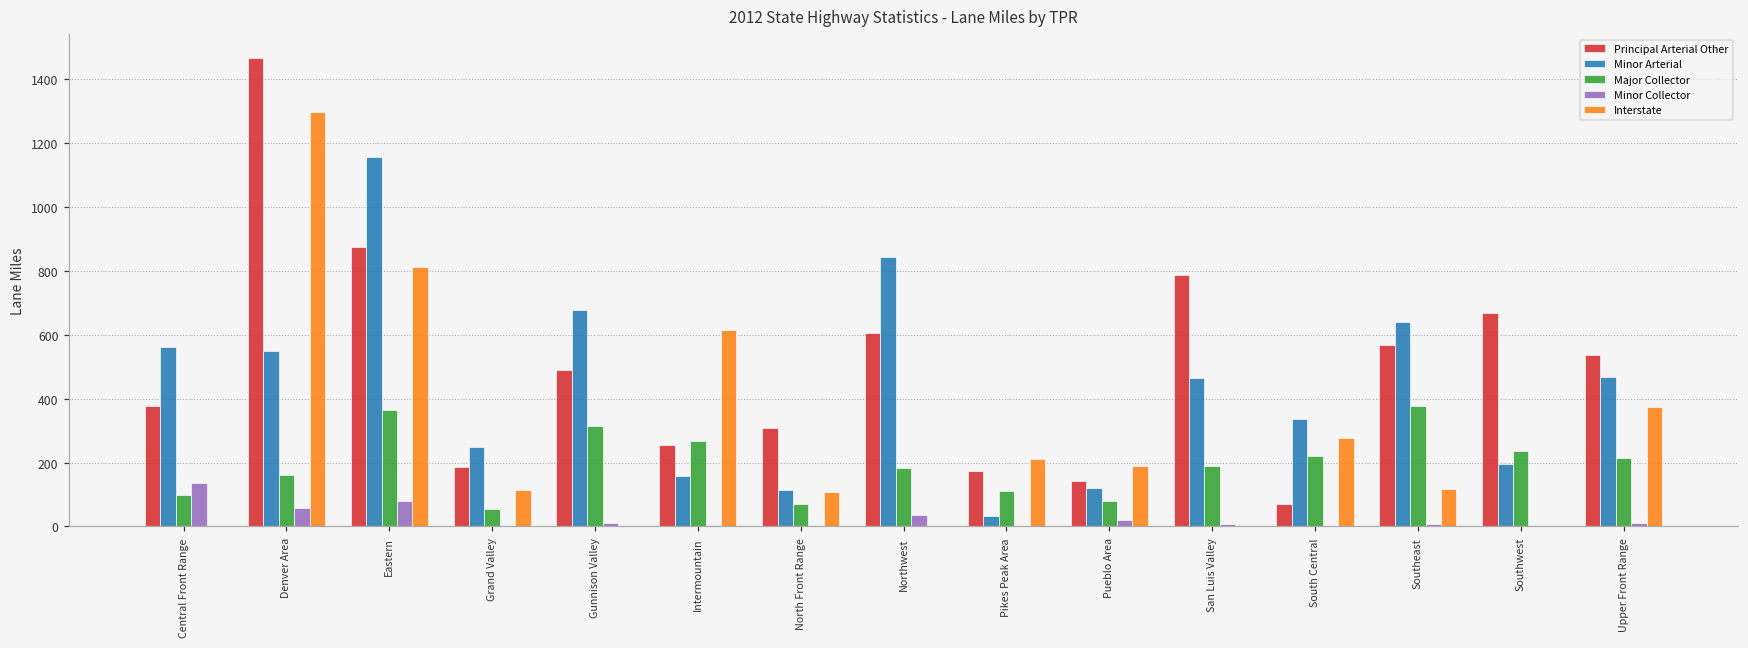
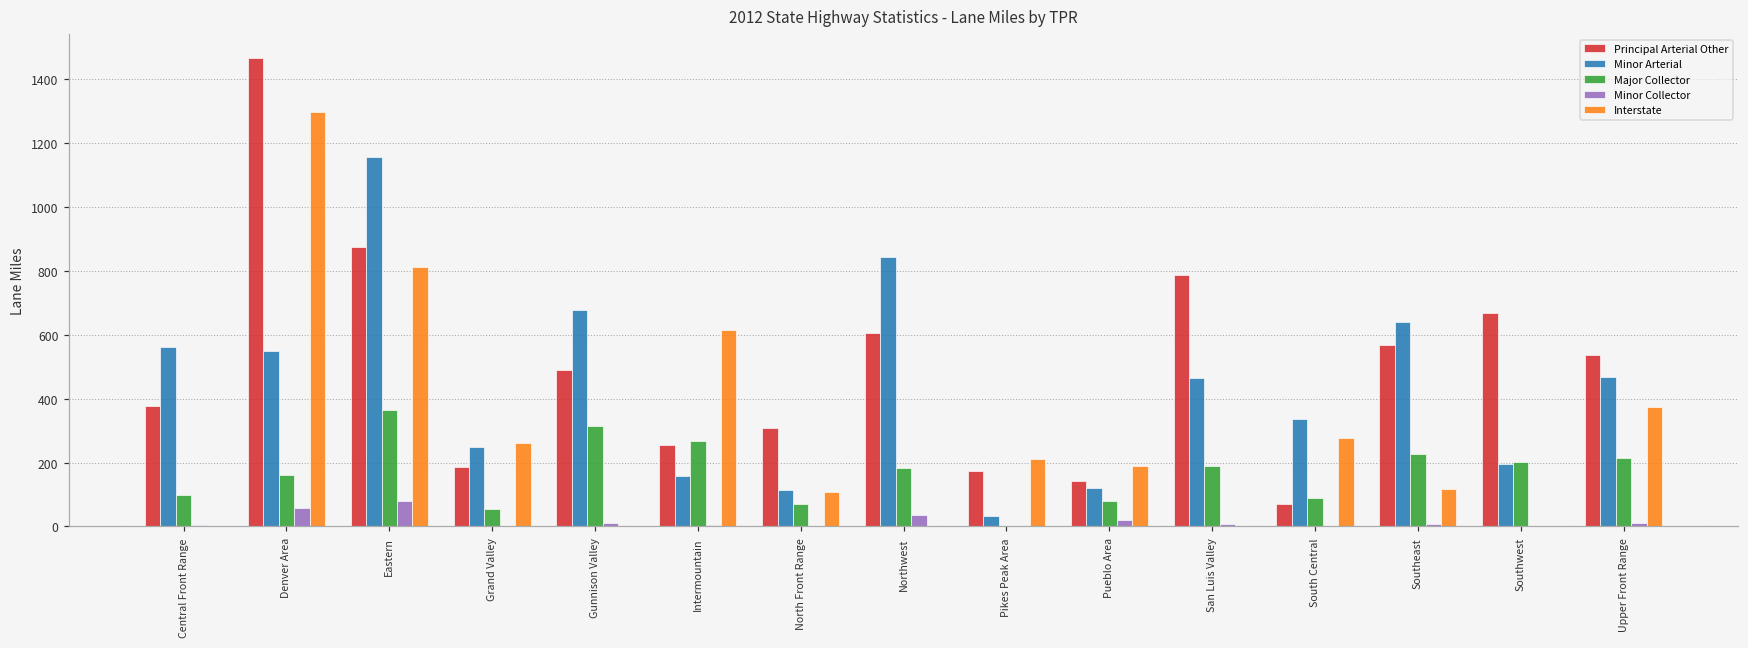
  {
    "Principal Arterial Other": {
      "Central Front Range": 380,
      "Denver Area": 1470,
      "Eastern": 870,
      "Grand Valley": 190,
      "Gunnison Valley": 490,
      "Intermountain": 260,
      "North Front Range": 310,
      "Northwest": 610,
      "Pikes Peak Area": 170,
      "Pueblo Area": 140,
      "San Luis Valley": 790,
      "South Central": 70,
      "Southeast": 570,
      "Southwest": 670,
      "Upper Front Range": 530
    },
    "Minor Arterial": {
      "Central Front Range": 560,
      "Denver Area": 550,
      "Eastern": 1160,
      "Grand Valley": 250,
      "Gunnison Valley": 680,
      "Intermountain": 160,
      "North Front Range": 110,
      "Northwest": 840,
      "Pikes Peak Area": 30,
      "Pueblo Area": 120,
      "San Luis Valley": 470,
      "South Central": 340,
      "Southeast": 640,
      "Southwest": 200,
      "Upper Front Range": 470
    },
    "Major Collector": {
      "Central Front Range": 100,
      "Denver Area": 160,
      "Eastern": 370,
      "Grand Valley": 50,
      "Gunnison Valley": 310,
      "Intermountain": 270,
      "North Front Range": 70,
      "Northwest": 180,
-     "Pikes Peak Area": 110,
+     "Pikes Peak Area": 0,
      "Pueblo Area": 80,
      "San Luis Valley": 190,
-     "South Central": 220,
-     "Southeast": 380,
-     "Southwest": 240,
+     "South Central": 90,
+     "Southeast": 230,
+     "Southwest": 200,
      "Upper Front Range": 210
    },
    "Minor Collector": {
-     "Central Front Range": 140,
+     "Central Front Range": 0,
      "Denver Area": 60,
      "Eastern": 80,
      "Grand Valley": 0,
      "Gunnison Valley": 10,
      "North Front Range": 0,
      "Northwest": 30,
      "Pueblo Area": 20,
      "South Central": 0,
      "Southwest": 0,
      "Upper Front Range": 10
    },
    "Interstate": {
      "Central Front Range": 0,
      "Denver Area": 1290,
      "Eastern": 810,
-     "Grand Valley": 120,
+     "Grand Valley": 260,
      "Gunnison Valley": 0,
      "Intermountain": 610,
      "North Front Range": 110,
      "Northwest": 0,
      "Pikes Peak Area": 210,
      "Pueblo Area": 190,
      "San Luis Valley": 0,
      "South Central": 280,
      "Southeast": 120,
      "Southwest": 0,
      "Upper Front Range": 370
    }
  }
